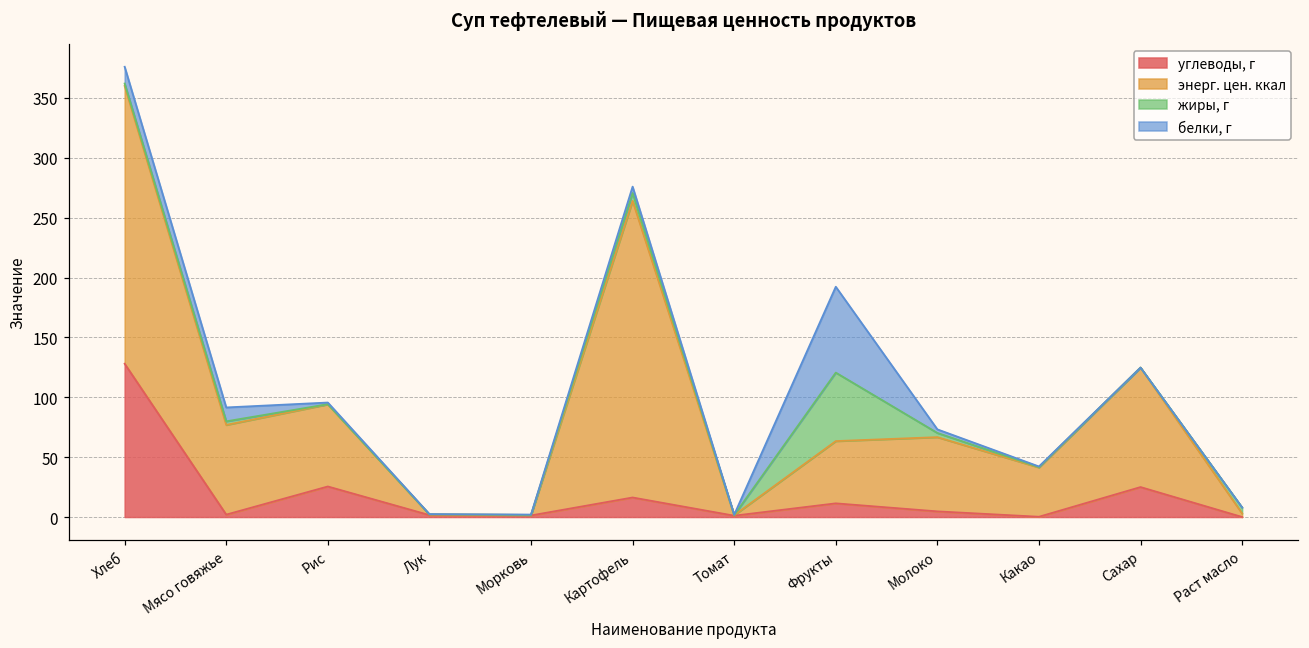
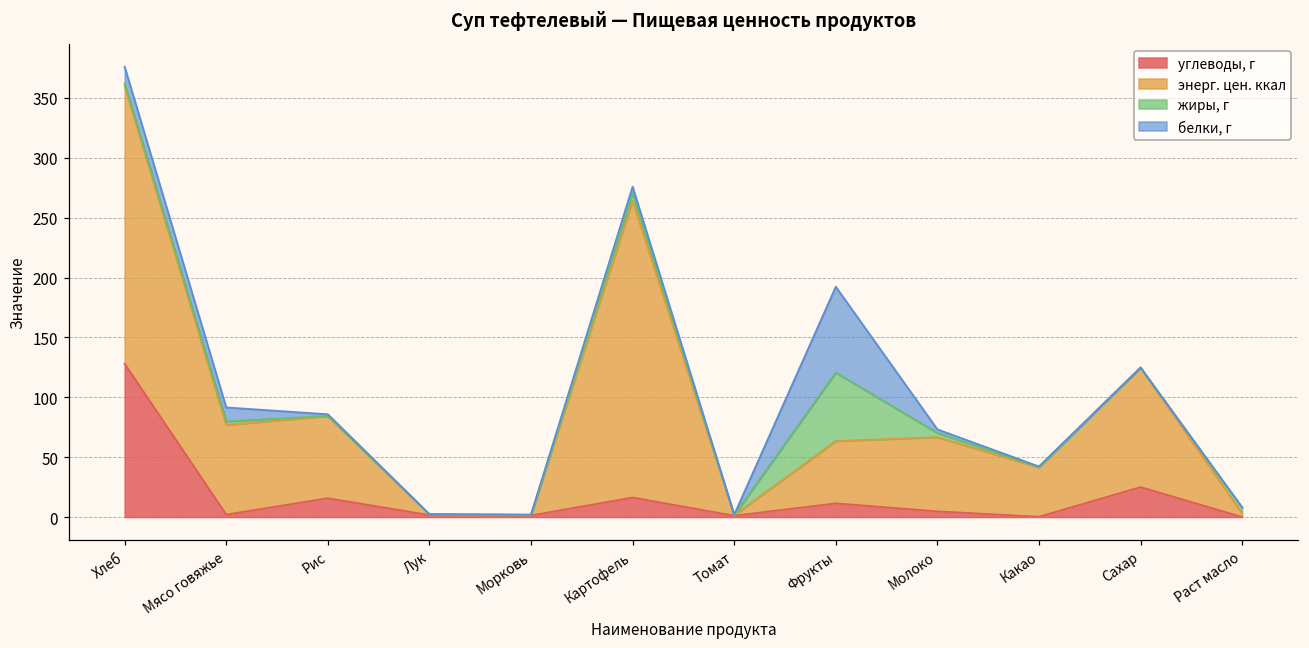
  {
    "углеводы, г": {
      "Хлеб": 128,
      "Мясо говяжье": 2,
-     "Рис": 26,
+     "Рис": 16,
      "Картофель": 16,
      "Фрукты": 11,
      "Молоко": 5,
      "Какао": 0,
      "Сахар": 25,
      "Раст масло": 0
    },
    "энерг. цен. ккал": {
      "Мясо говяжье": 75,
      "Картофель": 248,
      "Фрукты": 52,
      "Молоко": 62,
      "Раст масло": 3
    },
    "жиры, г": {
      "Мясо говяжье": 3,
      "Картофель": 7,
      "Фрукты": 57,
      "Молоко": 4
    },
    "белки, г": {
      "Хлеб": 14,
      "Мясо говяжье": 12,
      "Картофель": 5,
      "Фрукты": 72,
      "Молоко": 3
    }
  }
